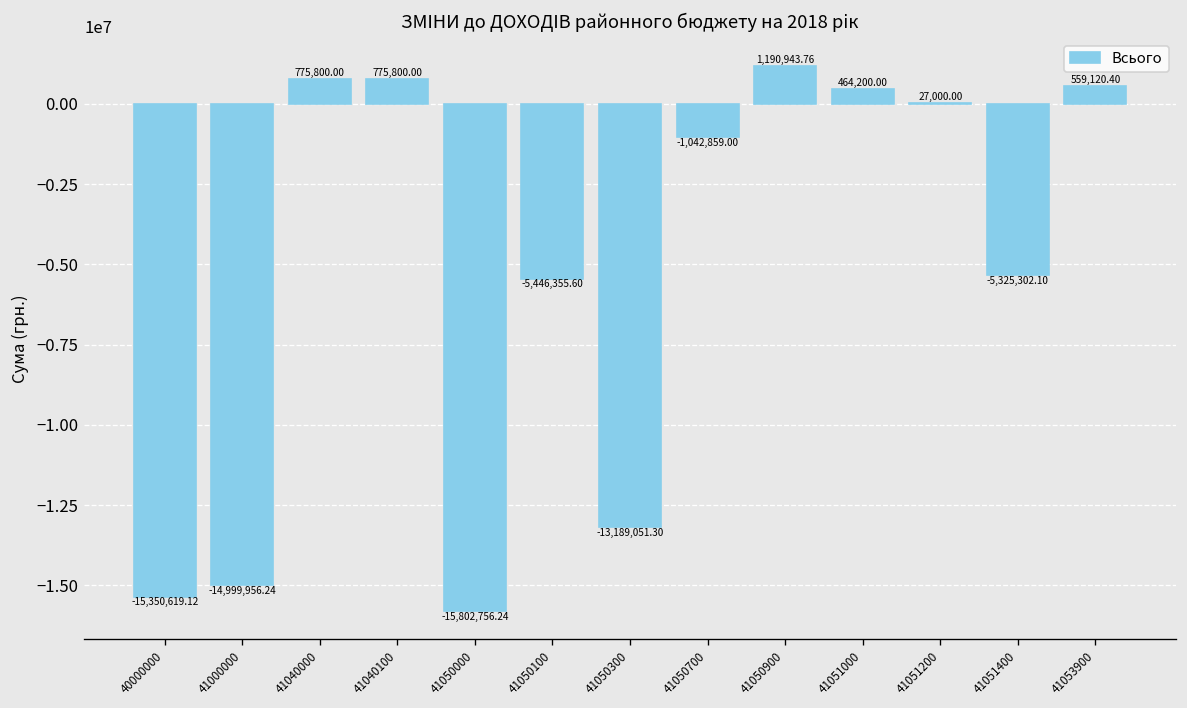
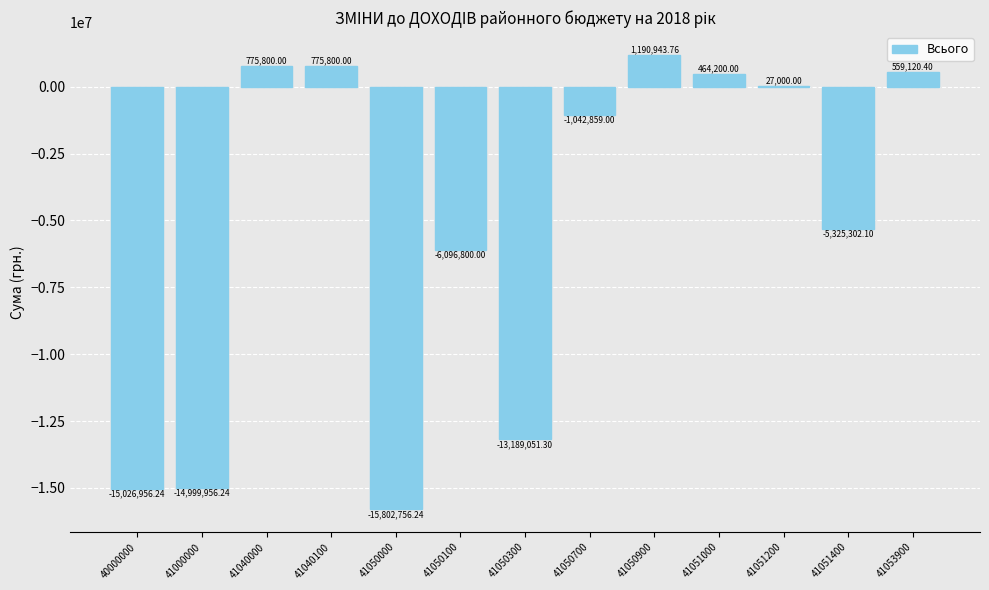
  {
-   "40000000": "-15,350,619.12",
+   "40000000": "-15,026,956.24",
    "41000000": "-14,999,956.24",
    "41040000": "775,800.00",
    "41040100": "775,800.00",
    "41050000": "-15,802,756.24",
-   "41050100": "-5,446,355.60",
+   "41050100": "-6,096,800.00",
    "41050300": "-13,189,051.30",
    "41050700": "-1,042,859.00",
    "41050900": "1,190,943.76",
    "41051000": "464,200.00",
    "41051200": "27,000.00",
    "41051400": "-5,325,302.10",
    "41053900": "559,120.40"
  }
